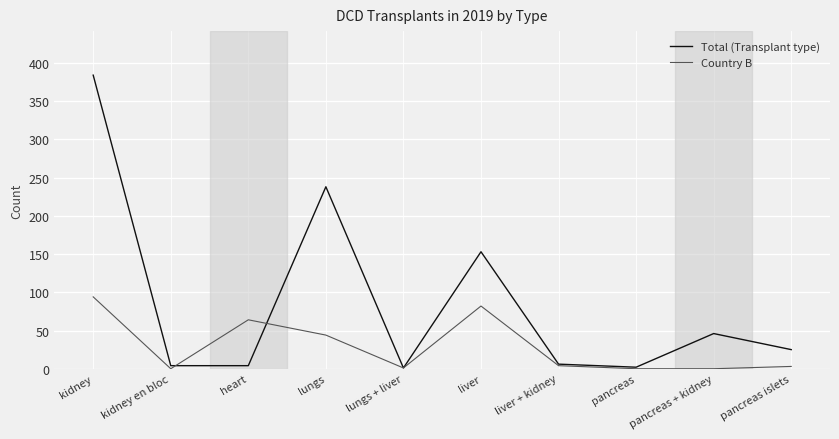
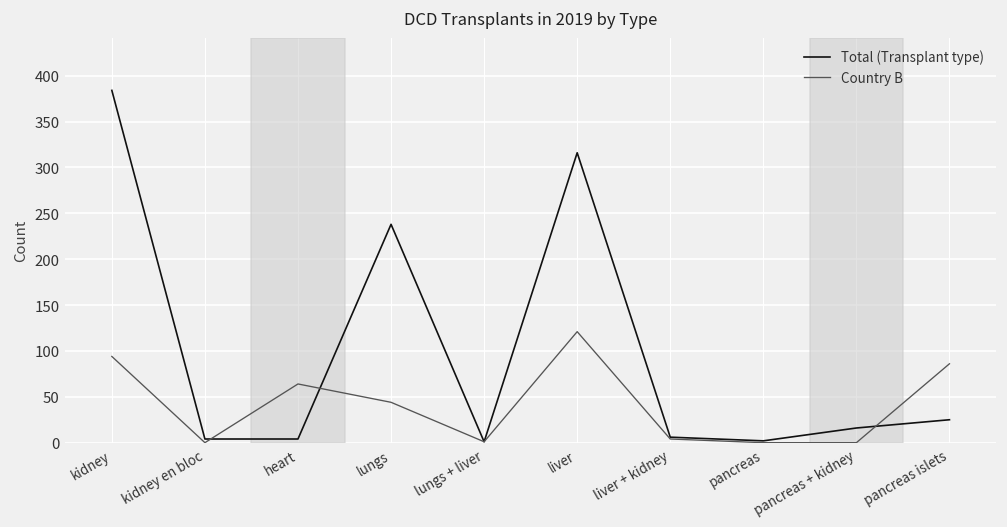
  {
    "Total (Transplant type)": {
      "kidney": 380,
      "kidney en bloc": 0,
      "heart": 0,
      "lungs": 240,
-     "liver": 150,
-     "pancreas + kidney": 50,
+     "liver": 320,
+     "pancreas + kidney": 20,
      "pancreas islets": 30
    },
    "Country B": {
      "kidney": 90,
      "kidney en bloc": 0,
      "heart": 60,
      "lungs": 40,
-     "liver": 80,
+     "liver": 120,
      "pancreas + kidney": 0,
-     "pancreas islets": 0
+     "pancreas islets": 90
    }
  }
